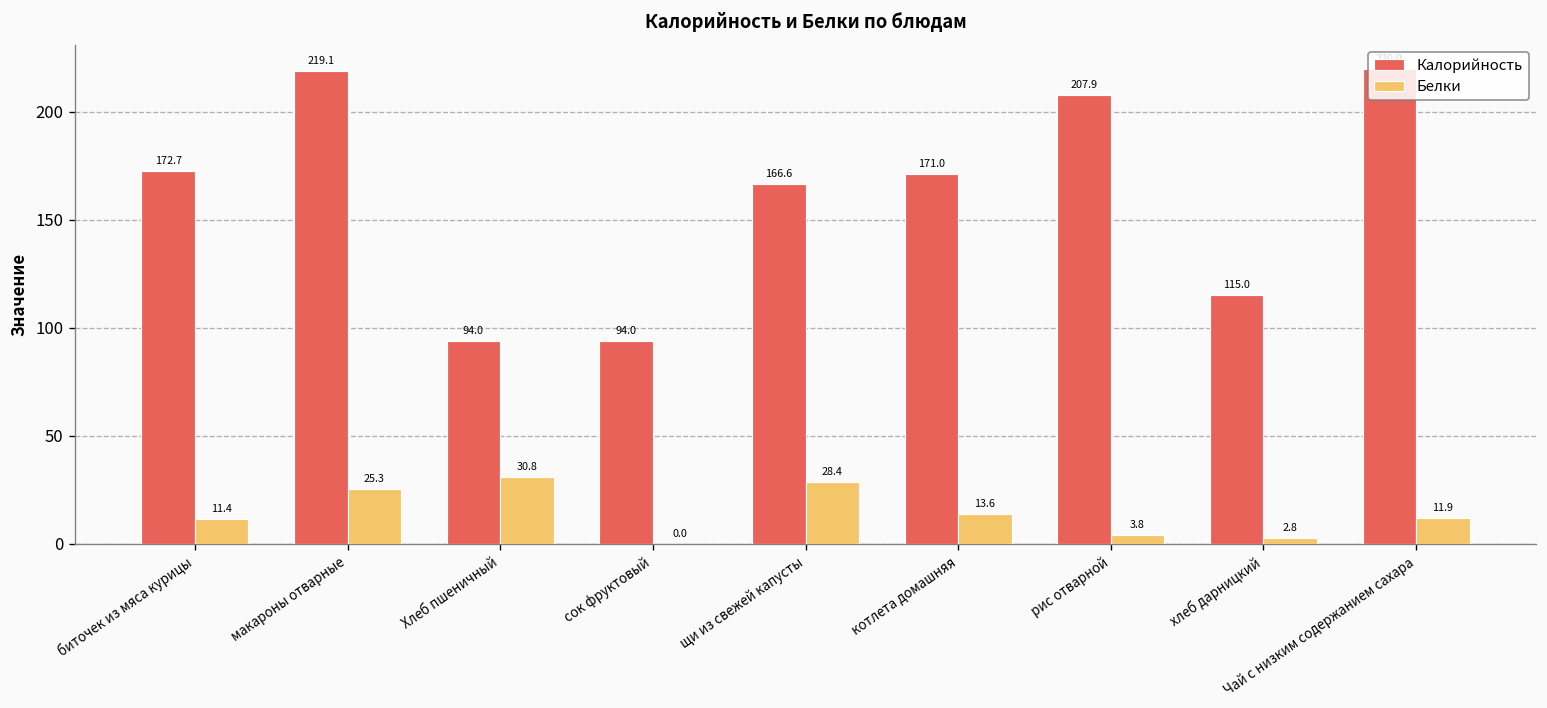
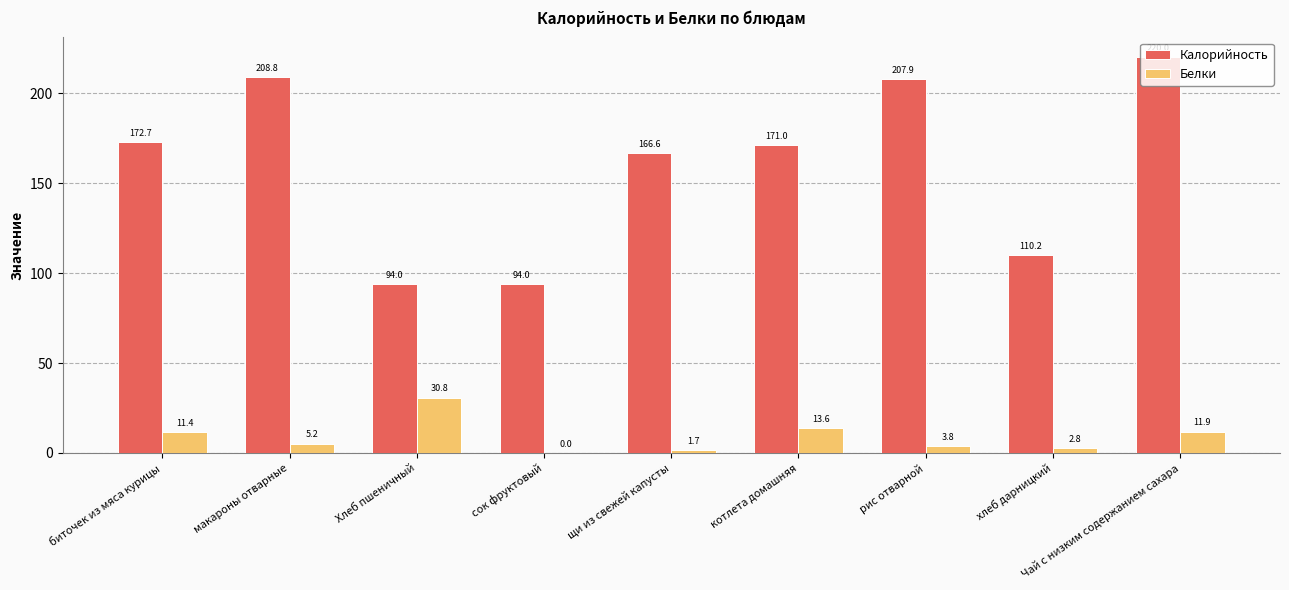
  {
    "Калорийность": {
      "биточек из мяса курицы": 172.7,
-     "макароны отварные": 219.1,
+     "макароны отварные": 208.8,
      "Хлеб пшеничный": 94.0,
      "сок фруктовый": 94.0,
      "щи из свежей капусты": 166.6,
      "котлета домашняя": 171.0,
      "рис отварной": 207.9,
-     "хлеб дарницкий": 115.0
+     "хлеб дарницкий": 110.2
    },
    "Белки": {
      "биточек из мяса курицы": 11.4,
-     "макароны отварные": 25.3,
+     "макароны отварные": 5.2,
      "Хлеб пшеничный": 30.8,
      "сок фруктовый": 0.0,
-     "щи из свежей капусты": 28.4,
+     "щи из свежей капусты": 1.7,
      "котлета домашняя": 13.6,
      "рис отварной": 3.8,
      "хлеб дарницкий": 2.8,
      "Чай с низким содержанием сахара": 11.9
    }
  }
